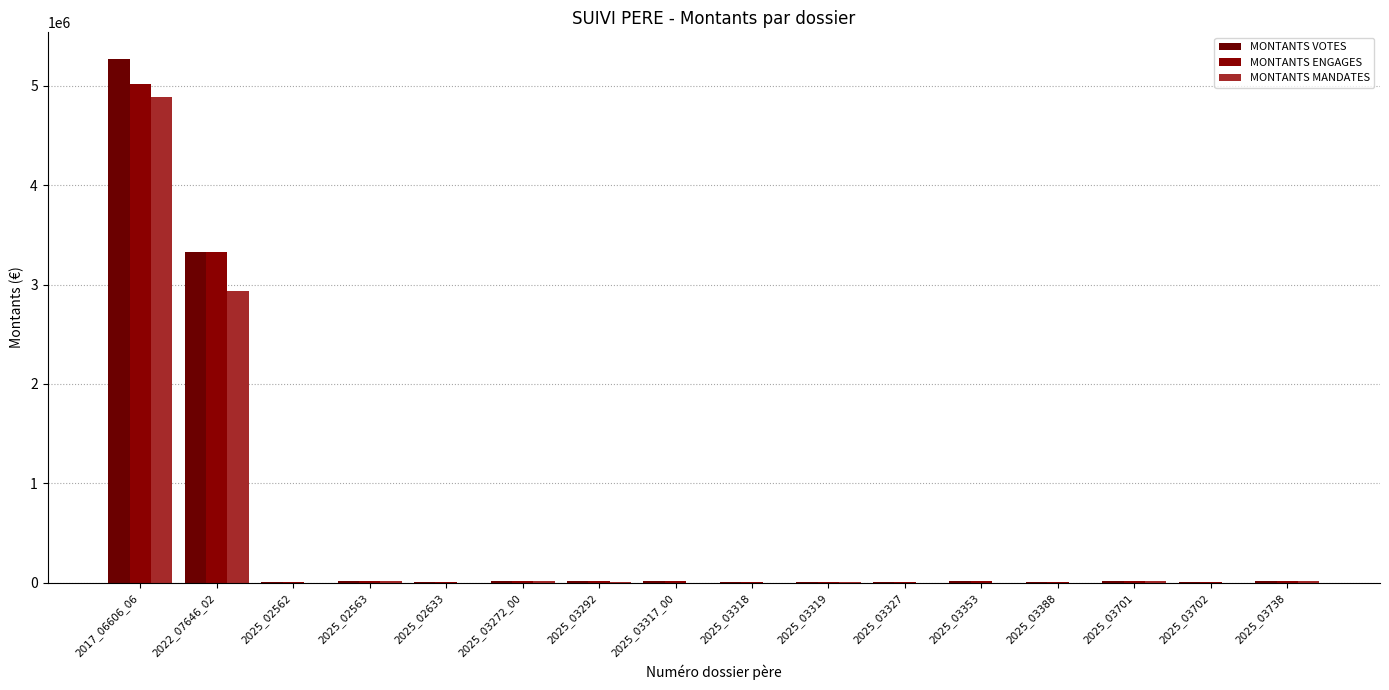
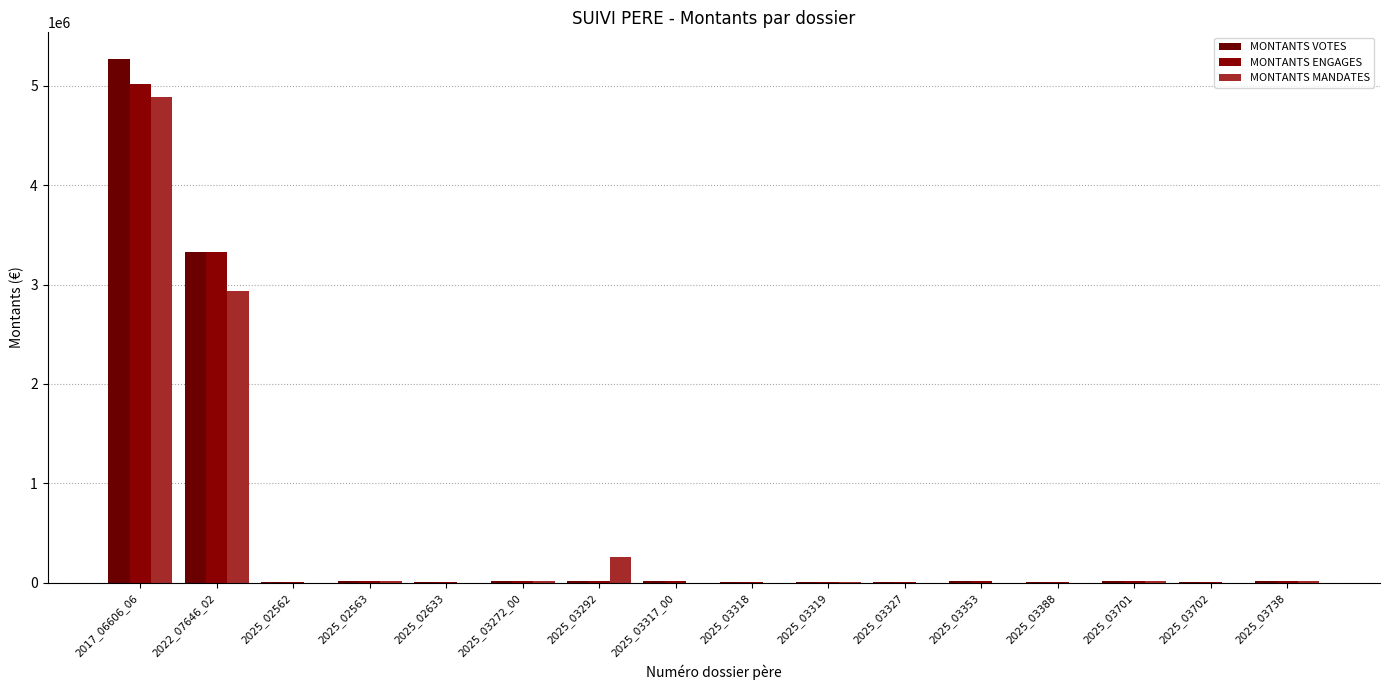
  {
    "MONTANTS MANDATES": {
      "2017_06606_06": 4900000,
      "2022_07646_02": 2900000,
      "2025_02633": 0,
-     "2025_03292": 0,
+     "2025_03292": 300000,
      "2025_03317_00": 0,
      "2025_03318": 0,
      "2025_03327": 0,
      "2025_03353": 0,
      "2025_03388": 0,
      "2025_03702": 0
    }
  }
